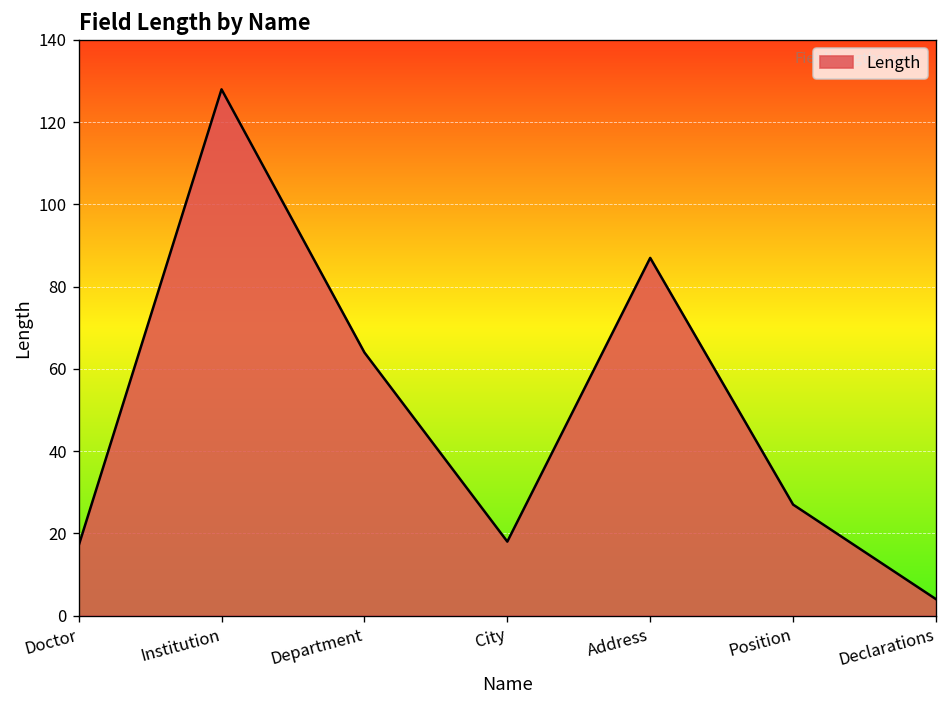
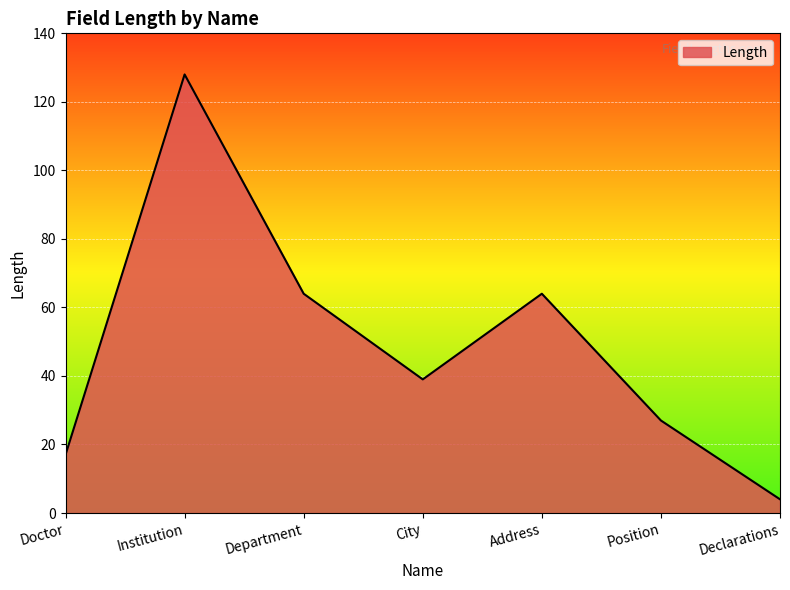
  {
    "Doctor": 17,
    "Institution": 128,
    "Department": 64,
-   "City": 18,
-   "Address": 87,
+   "City": 39,
+   "Address": 64,
    "Position": 27,
    "Declarations": 4
  }
